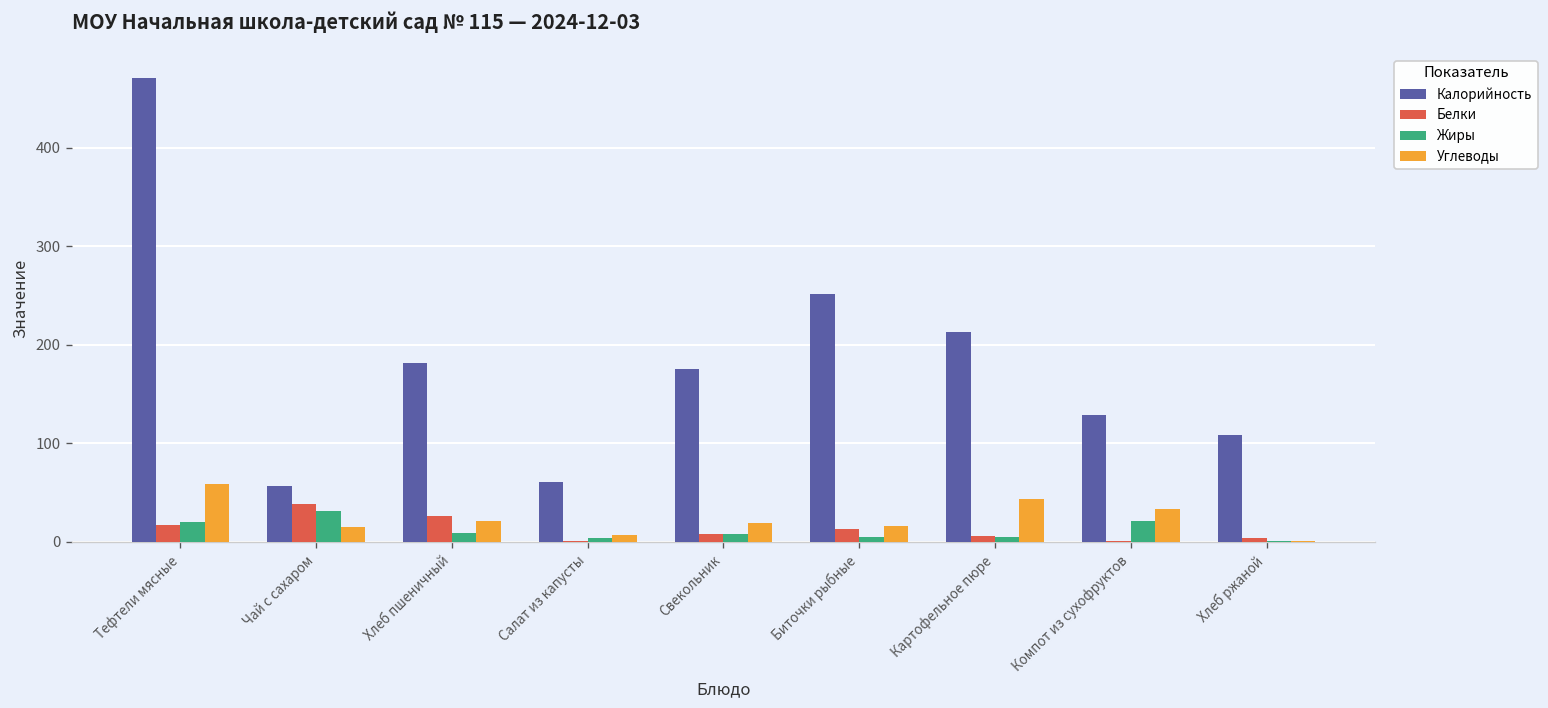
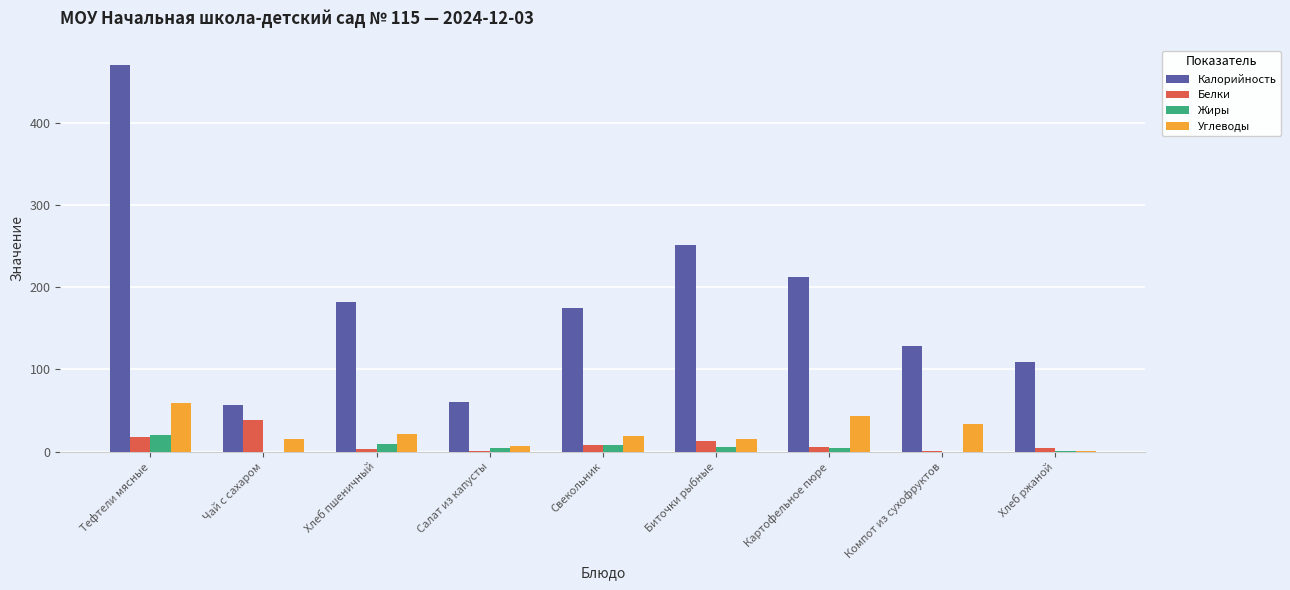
  {
    "Калорийность": {
      "Тефтели мясные": 470,
      "Чай с сахаром": 60,
      "Хлеб пшеничный": 180,
      "Салат из капусты": 60,
      "Свекольник": 180,
      "Биточки рыбные": 250,
      "Картофельное пюре": 210,
      "Компот из сухофруктов": 130,
      "Хлеб ржаной": 110
    },
    "Белки": {
      "Тефтели мясные": 20,
      "Чай с сахаром": 40,
-     "Хлеб пшеничный": 30,
+     "Хлеб пшеничный": 0,
      "Свекольник": 10,
      "Биточки рыбные": 10,
      "Картофельное пюре": 10,
      "Хлеб ржаной": 0
    },
    "Жиры": {
      "Тефтели мясные": 20,
-     "Чай с сахаром": 30,
+     "Чай с сахаром": 0,
      "Хлеб пшеничный": 10,
      "Салат из капусты": 0,
      "Свекольник": 10,
      "Биточки рыбные": 10,
      "Картофельное пюре": 0,
-     "Компот из сухофруктов": 20
+     "Компот из сухофруктов": 0
    },
    "Углеводы": {
      "Тефтели мясные": 60,
      "Чай с сахаром": 20,
      "Хлеб пшеничный": 20,
      "Салат из капусты": 10,
      "Свекольник": 20,
      "Биточки рыбные": 20,
      "Картофельное пюре": 40,
      "Компот из сухофруктов": 30
    }
  }
